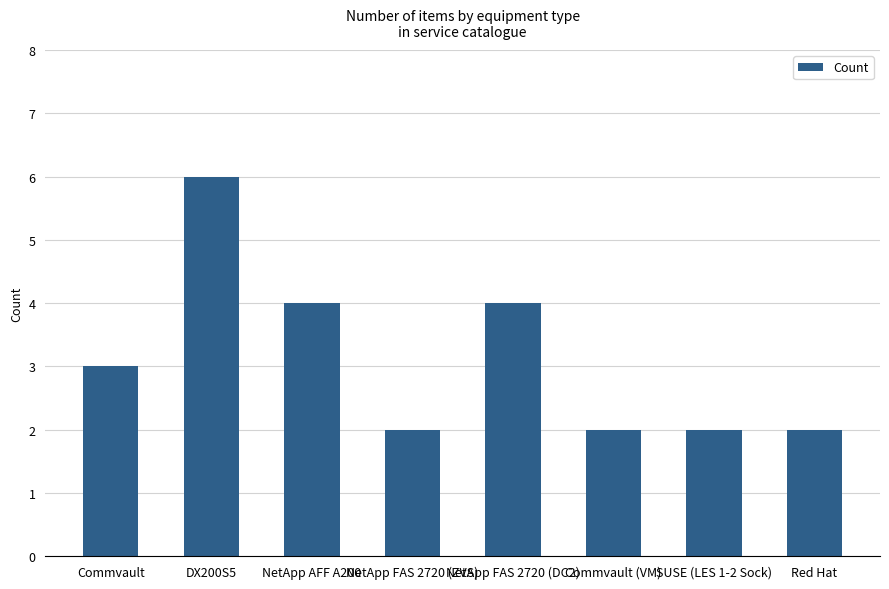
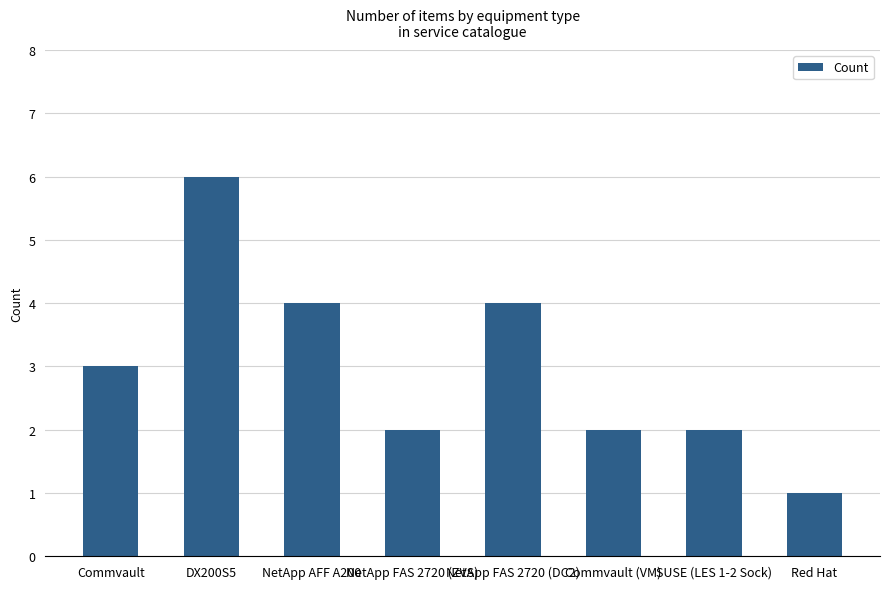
  {
    "Commvault": 3,
    "DX200S5": 6,
    "SUSE (LES 1-2 Sock)": 2,
-   "Red Hat": 2
+   "Red Hat": 1
  }
